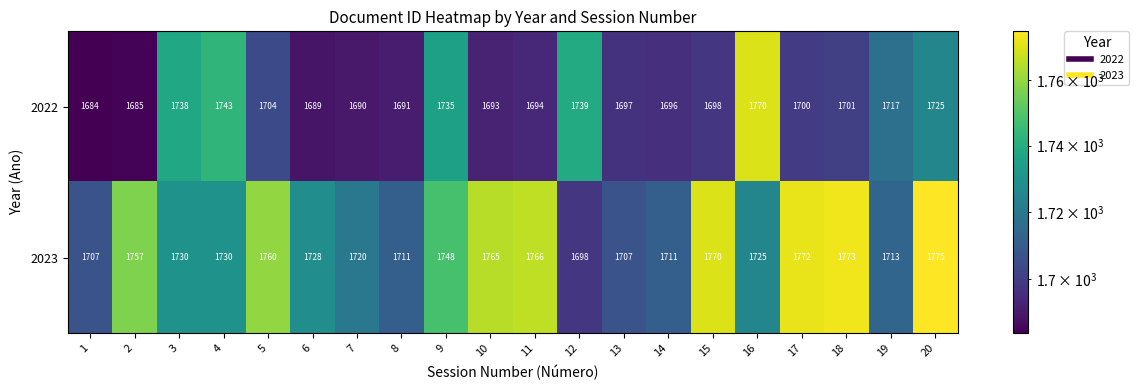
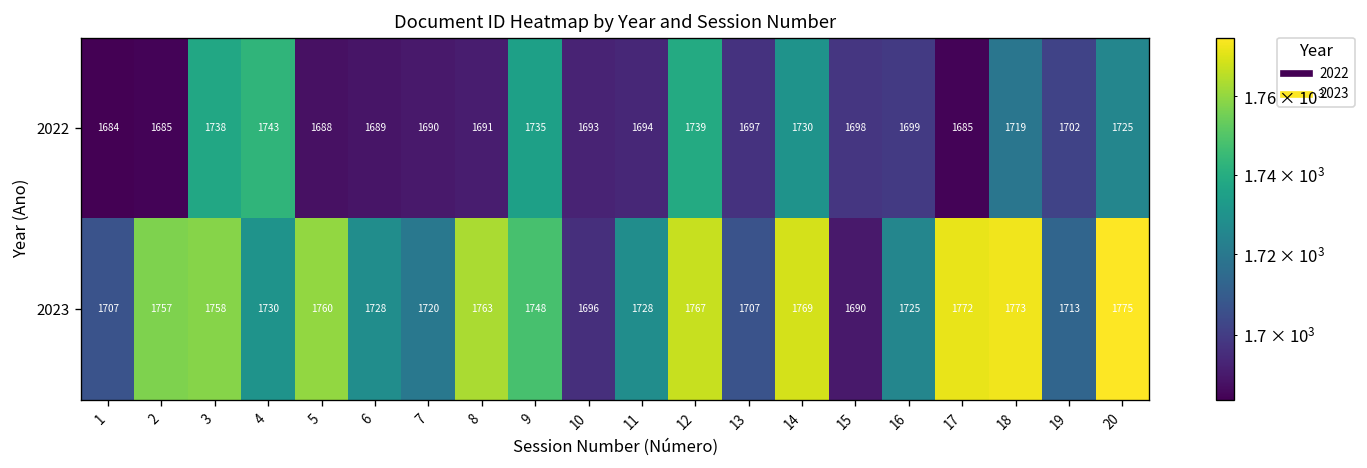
  {
    "2022": {
      "1": 1684,
      "2": 1685,
      "3": 1738,
      "4": 1743,
-     "5": 1704,
+     "5": 1688,
      "6": 1689,
      "7": 1690,
      "8": 1691,
      "9": 1735,
      "10": 1693,
      "11": 1694,
      "12": 1739,
      "13": 1697,
-     "14": 1696,
+     "14": 1730,
      "15": 1698,
-     "16": 1770,
-     "17": 1700,
-     "18": 1701,
-     "19": 1717,
+     "16": 1699,
+     "17": 1685,
+     "18": 1719,
+     "19": 1702,
      "20": 1725
    },
    "2023": {
      "1": 1707,
      "2": 1757,
-     "3": 1730,
+     "3": 1758,
      "4": 1730,
      "5": 1760,
      "6": 1728,
      "7": 1720,
-     "8": 1711,
+     "8": 1763,
      "9": 1748,
-     "10": 1765,
-     "11": 1766,
-     "12": 1698,
+     "10": 1696,
+     "11": 1728,
+     "12": 1767,
      "13": 1707,
-     "14": 1711,
-     "15": 1770,
+     "14": 1769,
+     "15": 1690,
      "16": 1725,
      "17": 1772,
      "18": 1773,
      "19": 1713,
      "20": 1775
    }
  }
